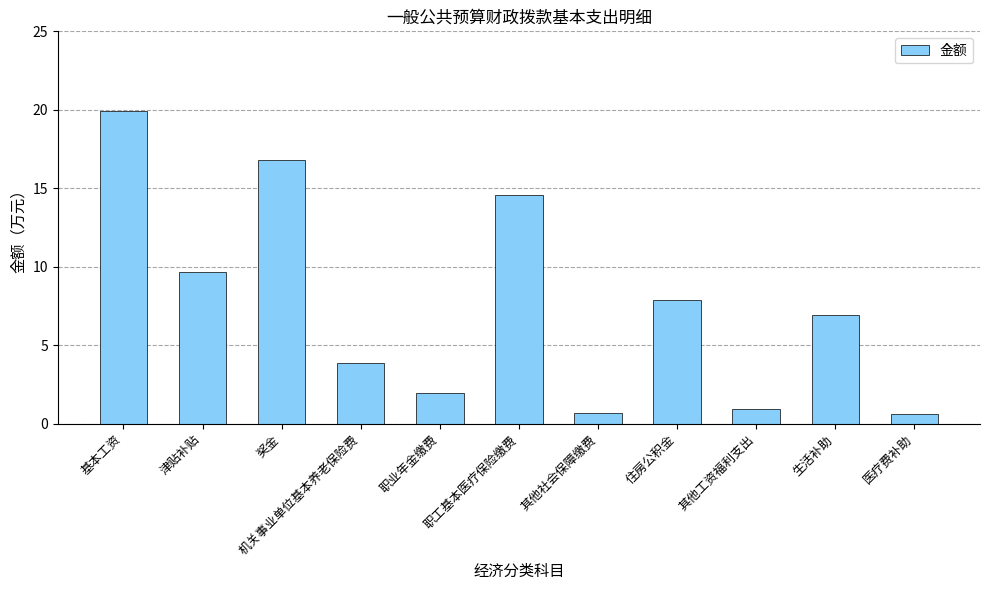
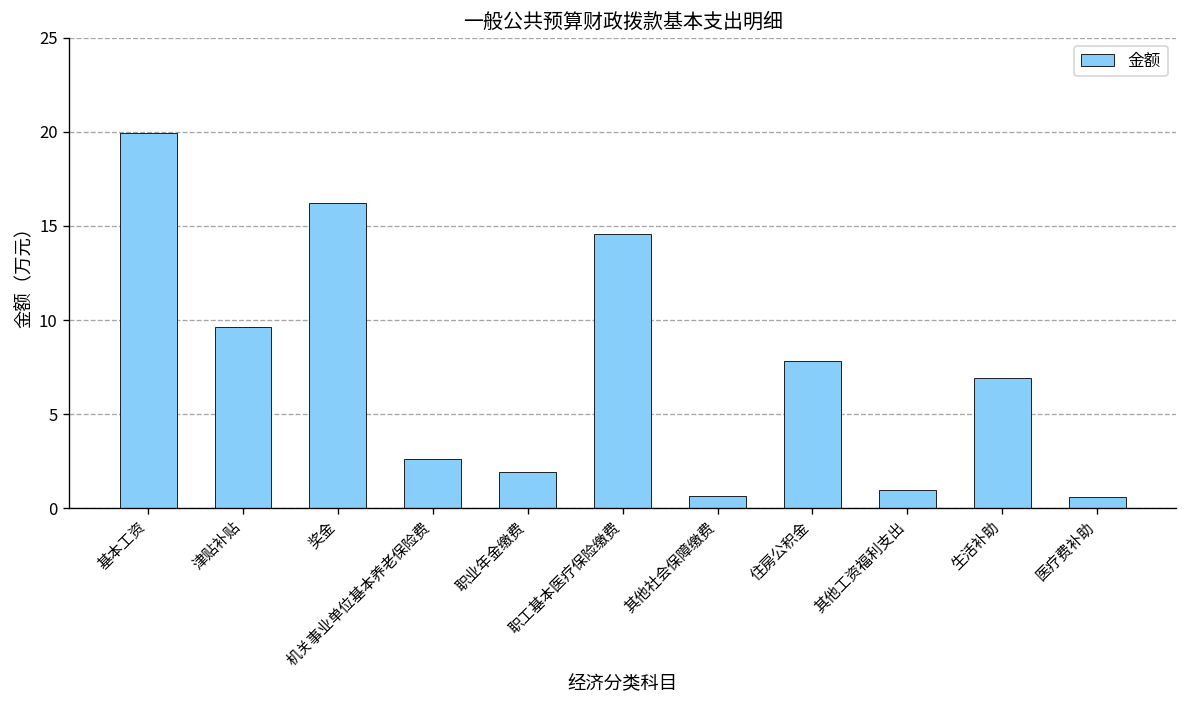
  {
    "基本工资": 19.9,
    "津贴补贴": 9.6,
-   "奖金": 16.8,
-   "机关事业单位基本养老保险费": 3.9,
+   "奖金": 16.2,
+   "机关事业单位基本养老保险费": 2.6,
    "职业年金缴费": 1.9,
    "职工基本医疗保险缴费": 14.6,
    "其他社会保障缴费": 0.7,
    "住房公积金": 7.9,
    "其他工资福利支出": 1.0,
    "生活补助": 6.9,
    "医疗费补助": 0.6
  }
